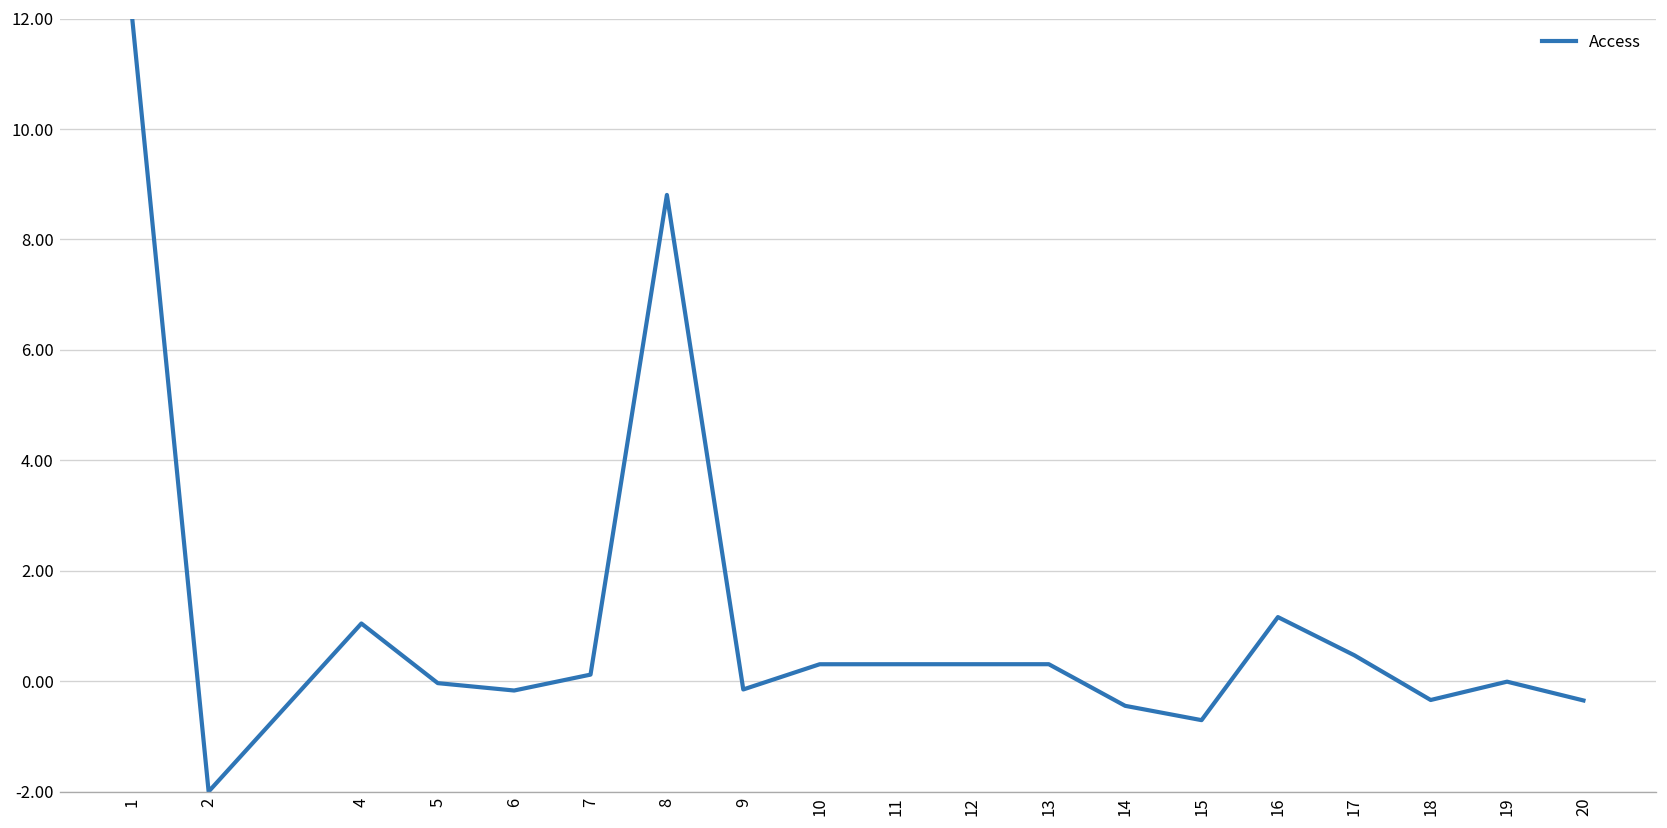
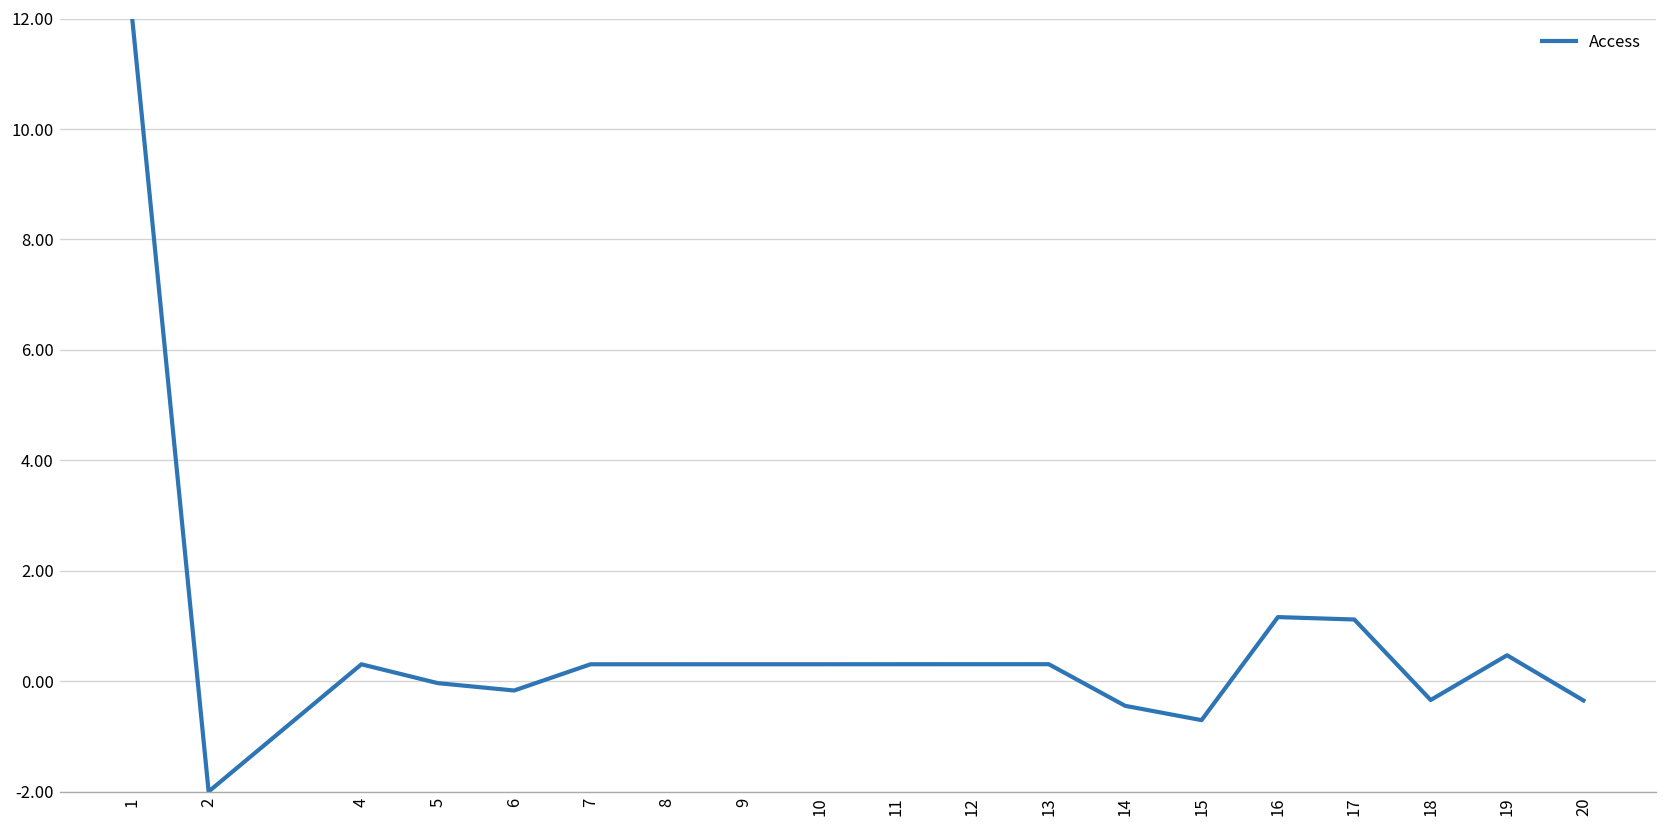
  {
    "1": 12.0,
    "2": -2.0,
-   "4": 1.0,
+   "4": 0.3,
    "5": 0.0,
    "6": -0.2,
-   "7": 0.1,
-   "8": 8.8,
-   "9": -0.2,
+   "7": 0.3,
+   "8": 0.3,
+   "9": 0.3,
    "10": 0.3,
    "11": 0.3,
    "12": 0.3,
    "13": 0.3,
    "14": -0.4,
    "15": -0.7,
    "16": 1.2,
-   "17": 0.5,
+   "17": 1.1,
    "18": -0.3,
-   "19": 0.0,
+   "19": 0.5,
    "20": -0.3
  }
